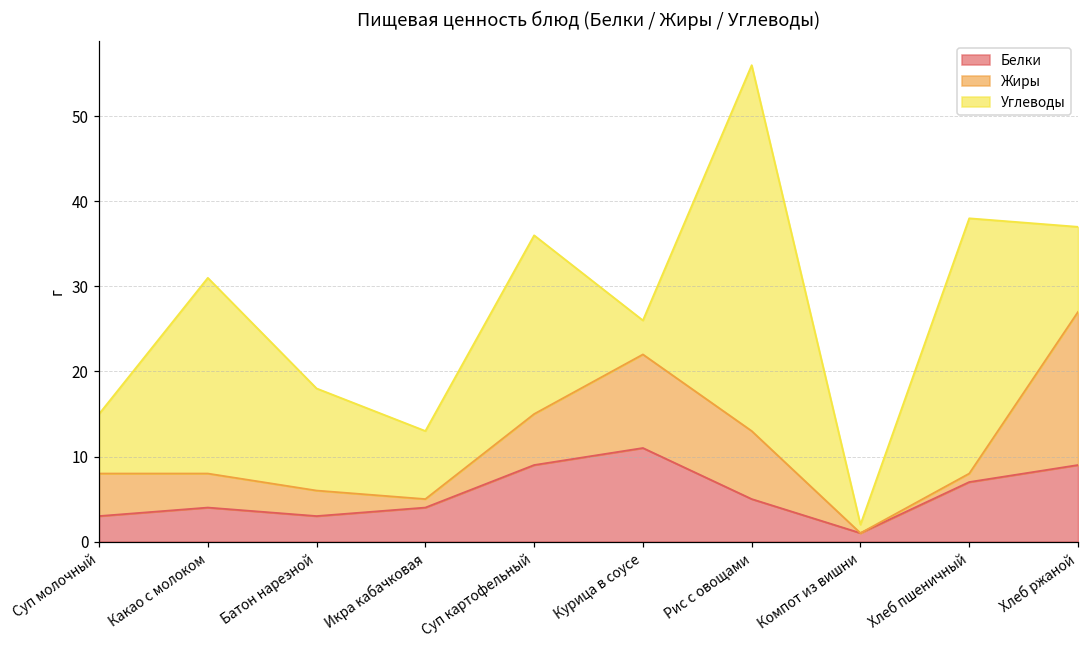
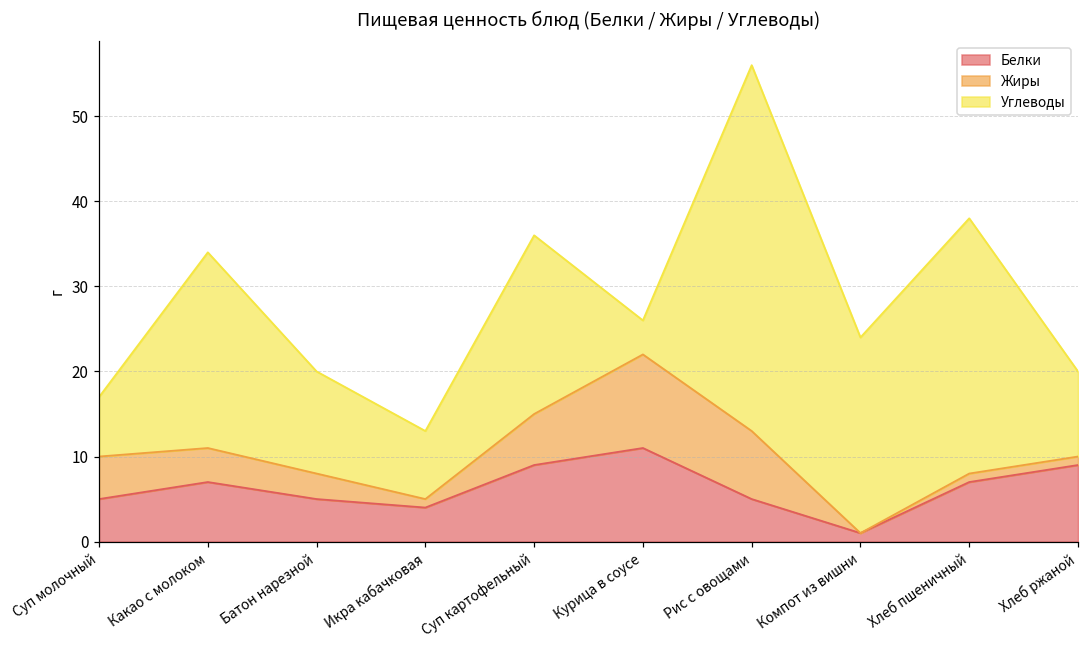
  {
    "Белки": {
-     "Суп молочный": 3,
-     "Какао с молоком": 4,
-     "Батон нарезной": 3,
+     "Суп молочный": 5,
+     "Какао с молоком": 7,
+     "Батон нарезной": 5,
      "Икра кабачковая": 4,
      "Суп картофельный": 9,
      "Курица в соусе": 11,
      "Рис с овощами": 5,
      "Хлеб пшеничный": 7,
      "Хлеб ржаной": 9
    },
    "Жиры": {
      "Суп молочный": 5,
      "Какао с молоком": 4,
      "Батон нарезной": 3,
      "Икра кабачковая": 1,
      "Суп картофельный": 6,
      "Курица в соусе": 11,
      "Рис с овощами": 8,
      "Хлеб пшеничный": 1,
-     "Хлеб ржаной": 18
+     "Хлеб ржаной": 1
    },
    "Углеводы": {
      "Суп молочный": 7,
      "Какао с молоком": 23,
      "Батон нарезной": 12,
      "Икра кабачковая": 8,
      "Суп картофельный": 21,
      "Курица в соусе": 4,
      "Рис с овощами": 43,
-     "Компот из вишни": 1,
+     "Компот из вишни": 23,
      "Хлеб пшеничный": 30,
      "Хлеб ржаной": 10
    }
  }
